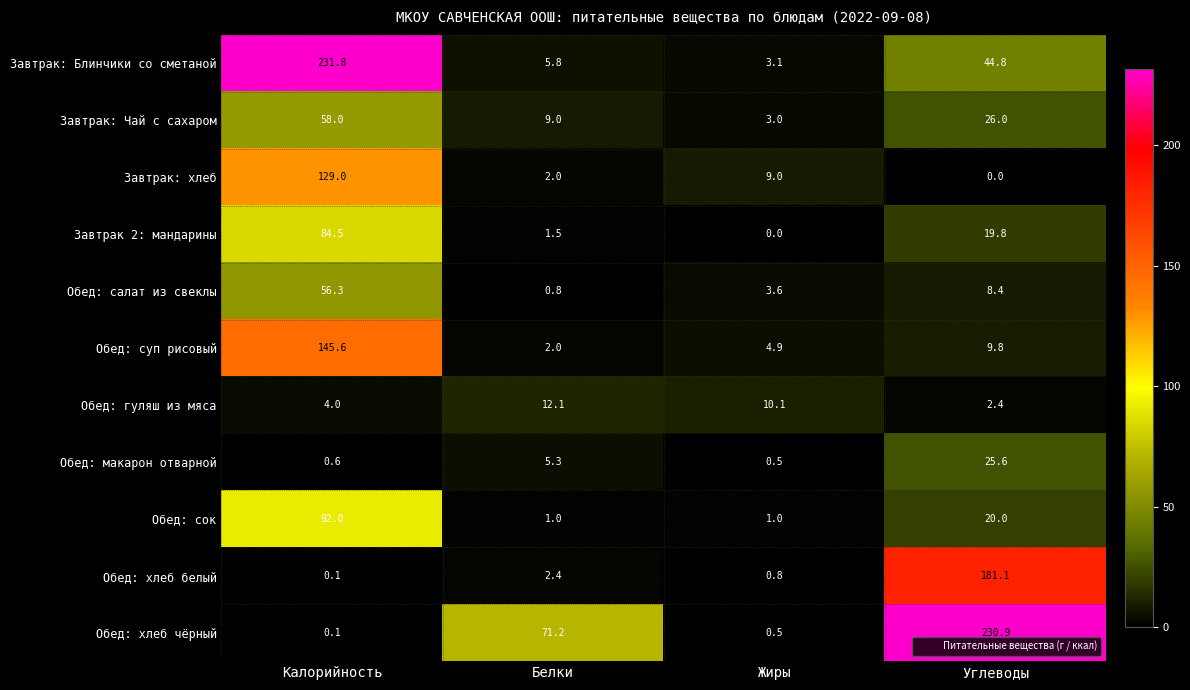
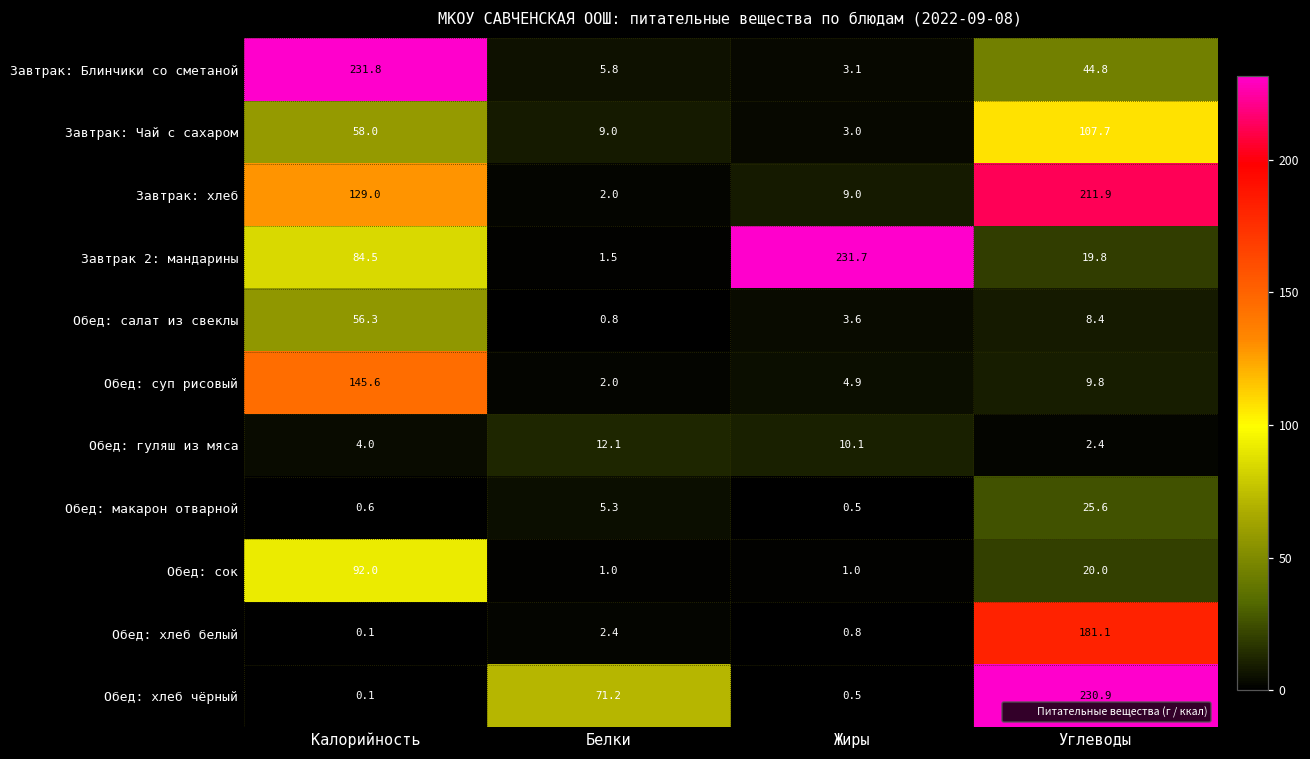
  {
    "Завтрак: Блинчики со сметаной": {
      "Калорийность": 231.8,
      "Белки": 5.8,
      "Жиры": 3.1,
      "Углеводы": 44.8
    },
    "Завтрак: Чай с сахаром": {
      "Калорийность": 58.0,
      "Белки": 9.0,
      "Жиры": 3.0,
-     "Углеводы": 26.0
+     "Углеводы": 107.7
    },
    "Завтрак: хлеб": {
      "Калорийность": 129.0,
      "Белки": 2.0,
      "Жиры": 9.0,
-     "Углеводы": 0.0
+     "Углеводы": 211.9
    },
    "Завтрак 2: мандарины": {
      "Калорийность": 84.5,
      "Белки": 1.5,
-     "Жиры": 0.0,
+     "Жиры": 231.7,
      "Углеводы": 19.8
    },
    "Обед: салат из свеклы": {
      "Калорийность": 56.3,
      "Белки": 0.8,
      "Жиры": 3.6,
      "Углеводы": 8.4
    },
    "Обед: суп рисовый": {
      "Калорийность": 145.6,
      "Белки": 2.0,
      "Жиры": 4.9,
      "Углеводы": 9.8
    },
    "Обед: гуляш из мяса": {
      "Калорийность": 4.0,
      "Белки": 12.1,
      "Жиры": 10.1,
      "Углеводы": 2.4
    },
    "Обед: макарон отварной": {
      "Калорийность": 0.6,
      "Белки": 5.3,
      "Жиры": 0.5,
      "Углеводы": 25.6
    },
    "Обед: сок": {
      "Калорийность": 92.0,
      "Белки": 1.0,
      "Жиры": 1.0,
      "Углеводы": 20.0
    },
    "Обед: хлеб белый": {
      "Калорийность": 0.1,
      "Белки": 2.4,
      "Жиры": 0.8,
      "Углеводы": 181.1
    },
    "Обед: хлеб чёрный": {
      "Калорийность": 0.1,
      "Белки": 71.2,
      "Жиры": 0.5
    }
  }
